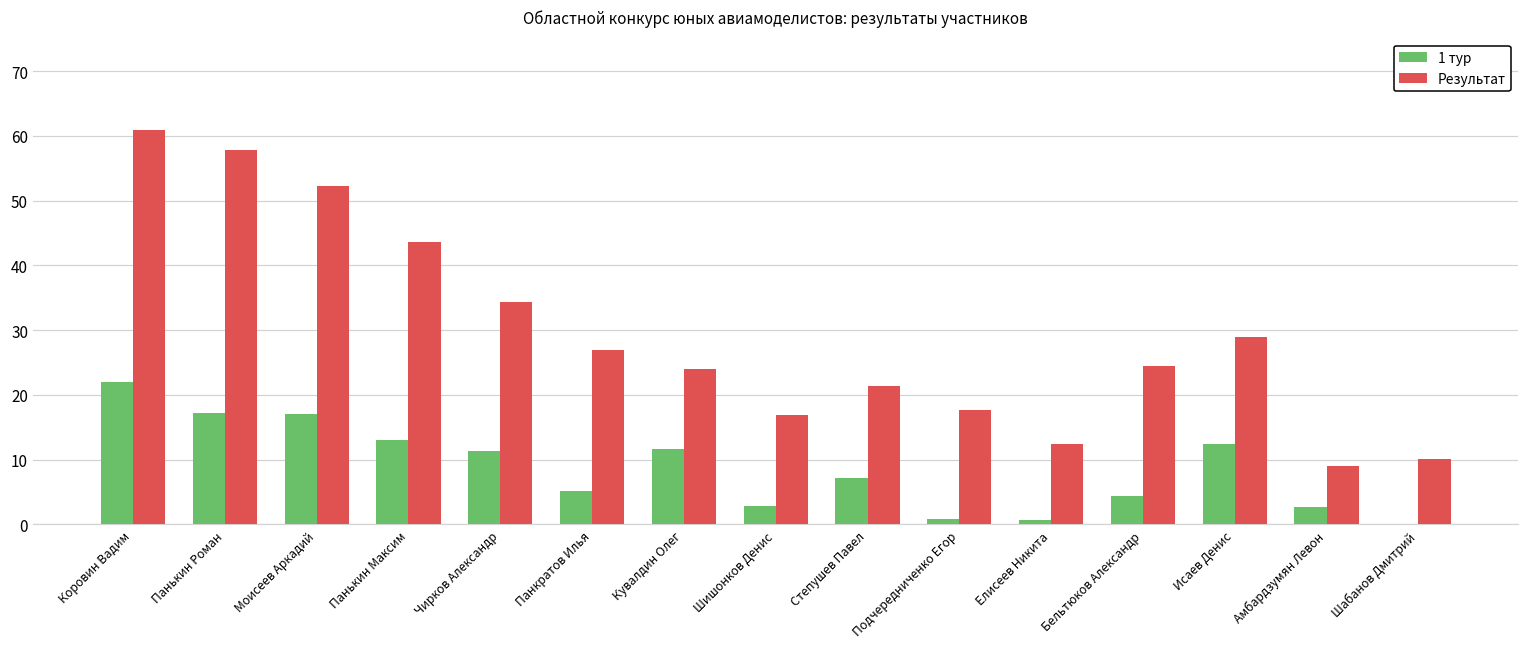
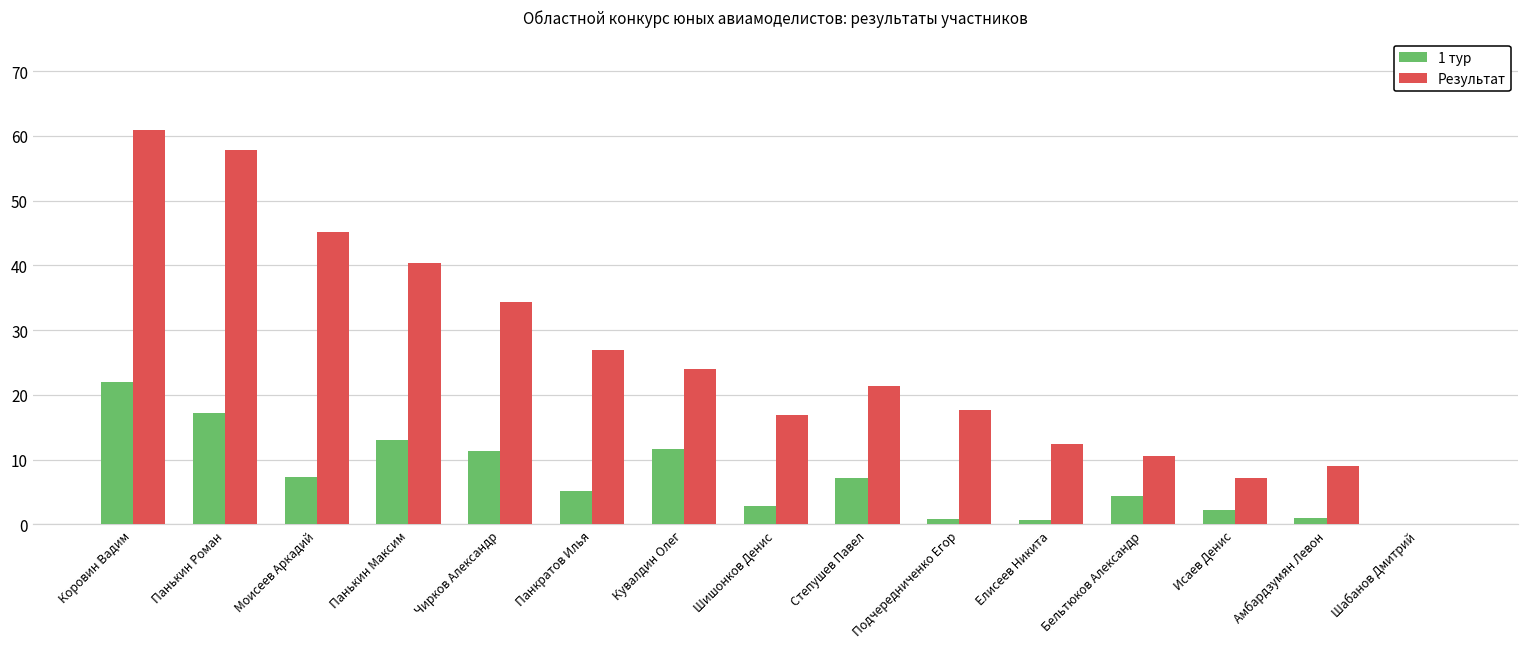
  {
    "1 тур": {
      "Коровин Вадим": 22,
      "Панькин Роман": 17,
-     "Моисеев Аркадий": 17,
+     "Моисеев Аркадий": 7,
      "Панькин Максим": 13,
      "Чирков Александр": 11,
      "Панкратов Илья": 5,
      "Кувалдин Олег": 12,
      "Шишонков Денис": 3,
      "Степушев Павел": 7,
      "Подчередниченко Егор": 1,
      "Елисеев Никита": 1,
      "Бельтюков Александр": 4,
-     "Исаев Денис": 12,
-     "Амбардзумян Левон": 3,
+     "Исаев Денис": 2,
+     "Амбардзумян Левон": 1,
      "Шабанов Дмитрий": 0
    },
    "Результат": {
      "Коровин Вадим": 61,
      "Панькин Роман": 58,
-     "Моисеев Аркадий": 52,
-     "Панькин Максим": 44,
+     "Моисеев Аркадий": 45,
+     "Панькин Максим": 40,
      "Чирков Александр": 34,
      "Панкратов Илья": 27,
      "Кувалдин Олег": 24,
      "Шишонков Денис": 17,
      "Степушев Павел": 21,
      "Подчередниченко Егор": 18,
      "Елисеев Никита": 12,
-     "Бельтюков Александр": 24,
-     "Исаев Денис": 29,
+     "Бельтюков Александр": 10,
+     "Исаев Денис": 7,
      "Амбардзумян Левон": 9,
-     "Шабанов Дмитрий": 10
+     "Шабанов Дмитрий": 0
    }
  }
